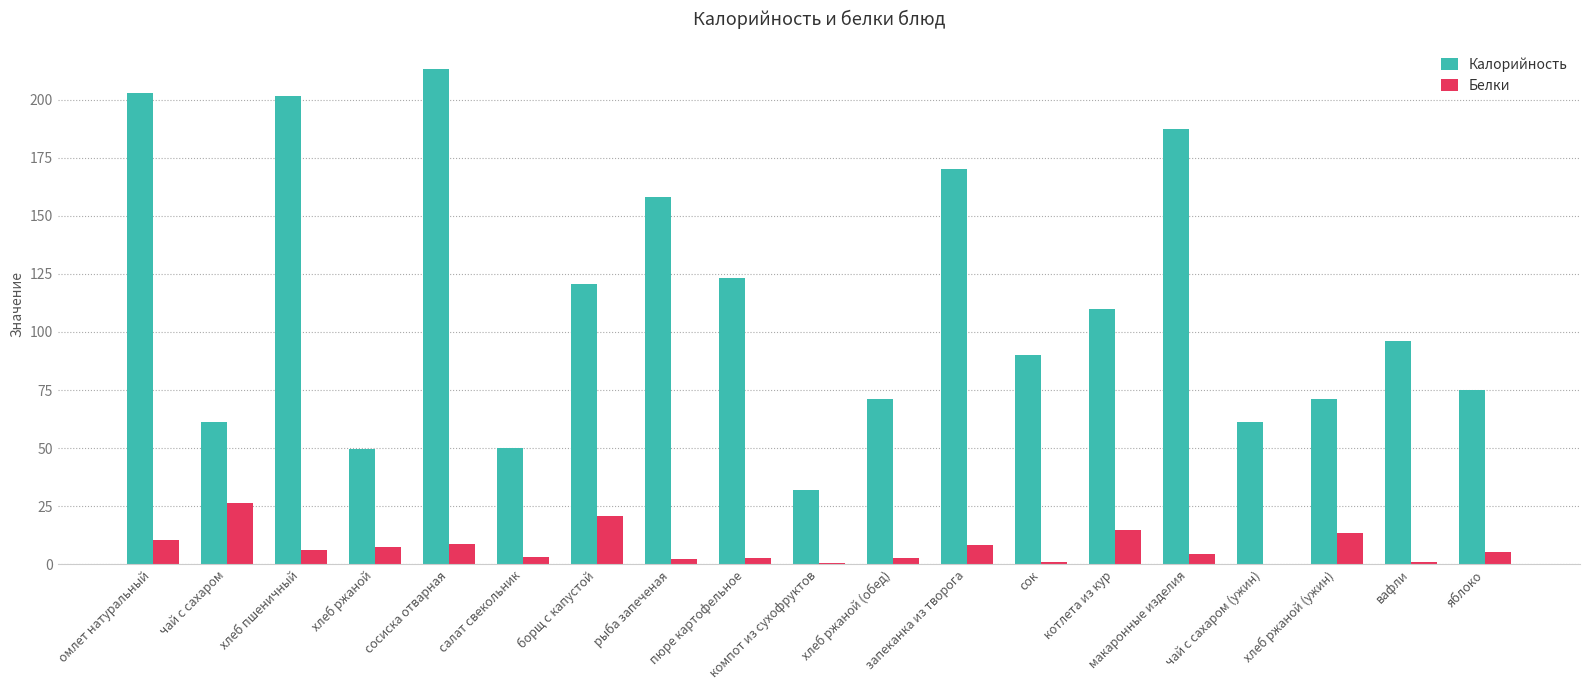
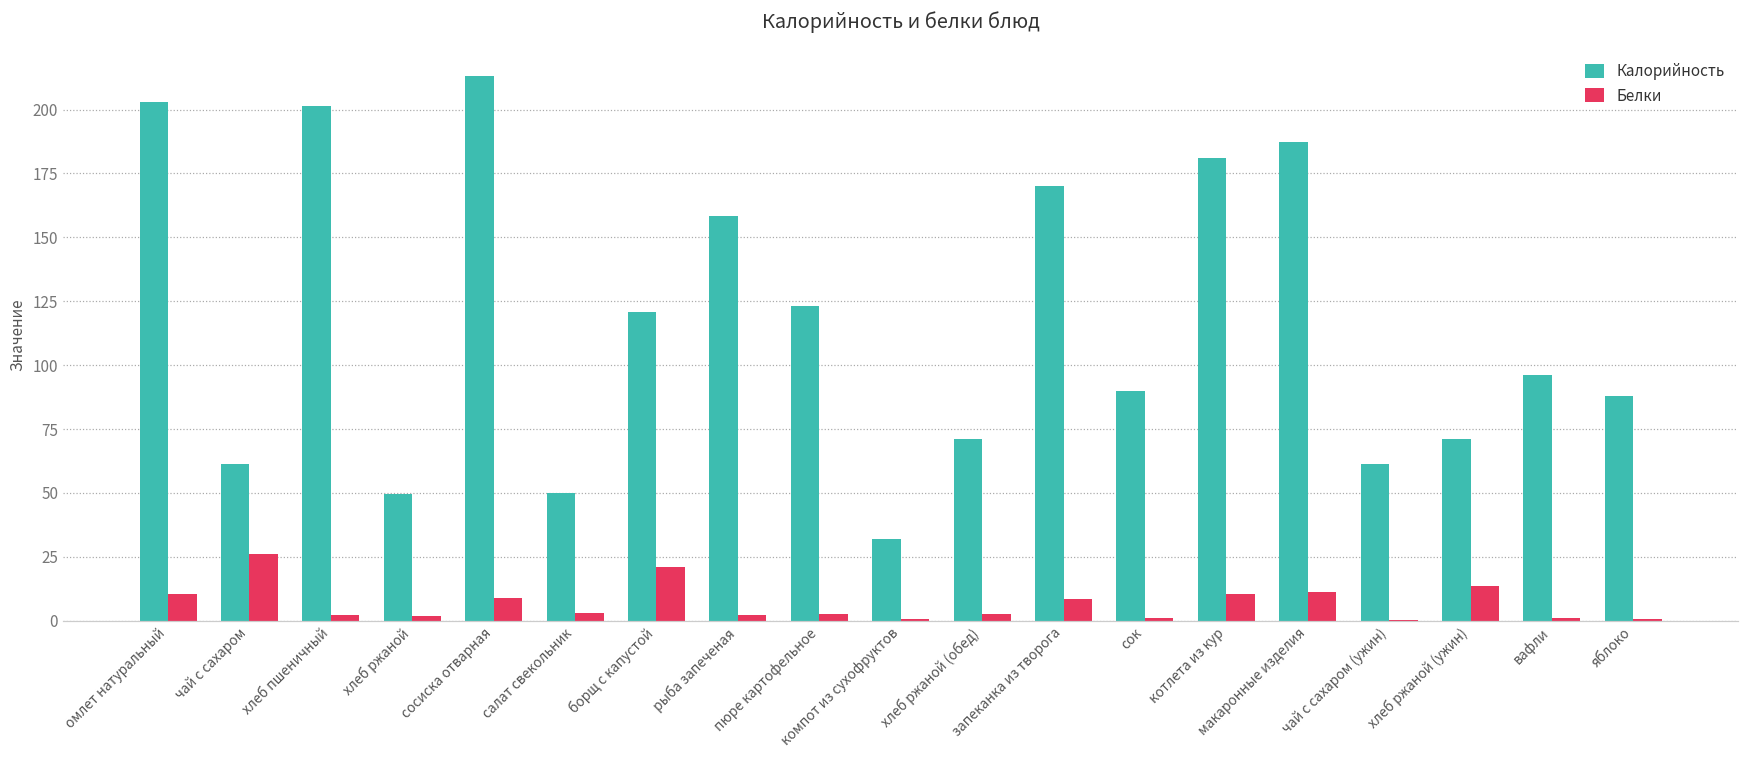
  {
    "Калорийность": {
      "омлет натуральный": 203,
      "чай с сахаром": 61,
      "хлеб пшеничный": 202,
      "хлеб ржаной": 50,
      "сосиска отварная": 213,
      "салат свекольник": 50,
      "борщ с капустой": 121,
      "рыба запеченая": 158,
      "пюре картофельное": 123,
      "компот из сухофруктов": 32,
      "хлеб ржаной (обед)": 71,
      "запеканка из творога": 170,
      "сок": 90,
-     "котлета из кур": 110,
+     "котлета из кур": 181,
      "макаронные изделия": 187,
      "чай с сахаром (ужин)": 61,
      "хлеб ржаной (ужин)": 71,
      "вафли": 96,
-     "яблоко": 75
+     "яблоко": 88
    },
    "Белки": {
      "омлет натуральный": 11,
      "чай с сахаром": 26,
-     "хлеб пшеничный": 6,
-     "хлеб ржаной": 7,
+     "хлеб пшеничный": 2,
+     "хлеб ржаной": 2,
      "сосиска отварная": 9,
      "салат свекольник": 3,
      "борщ с капустой": 21,
      "рыба запеченая": 2,
      "пюре картофельное": 3,
      "хлеб ржаной (обед)": 3,
      "запеканка из творога": 9,
-     "котлета из кур": 15,
-     "макаронные изделия": 5,
+     "котлета из кур": 11,
+     "макаронные изделия": 11,
      "хлеб ржаной (ужин)": 14,
-     "яблоко": 5
+     "яблоко": 1
    }
  }
